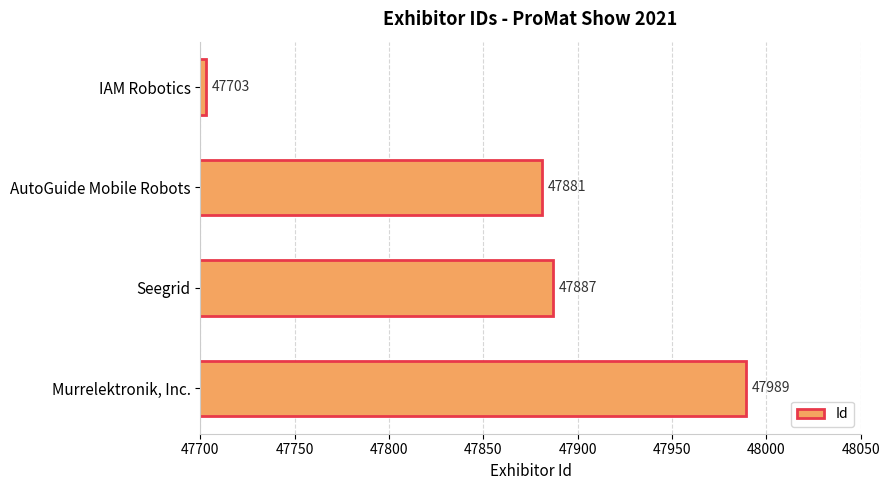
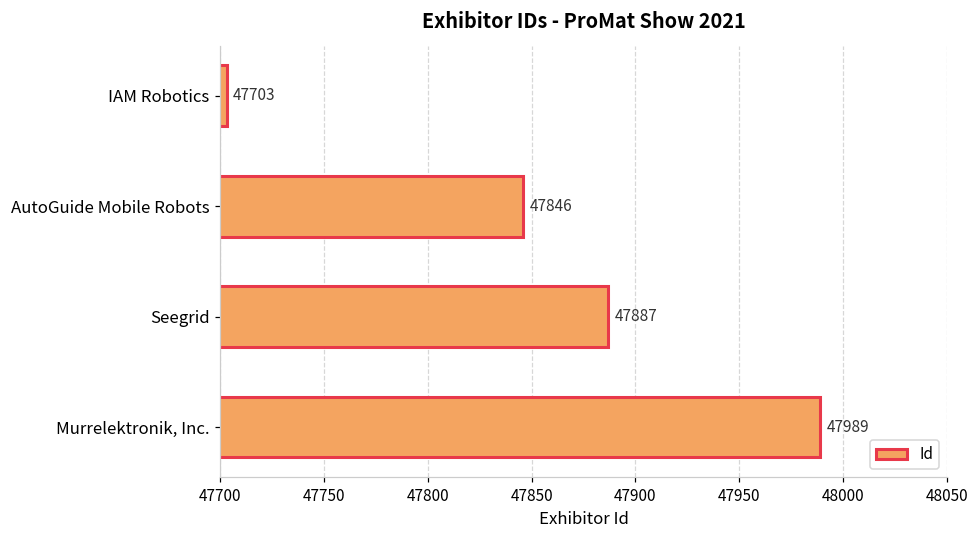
  {
    "IAM Robotics": 47703,
-   "AutoGuide Mobile Robots": 47881,
+   "AutoGuide Mobile Robots": 47846,
    "Seegrid": 47887,
    "Murrelektronik, Inc.": 47989
  }
